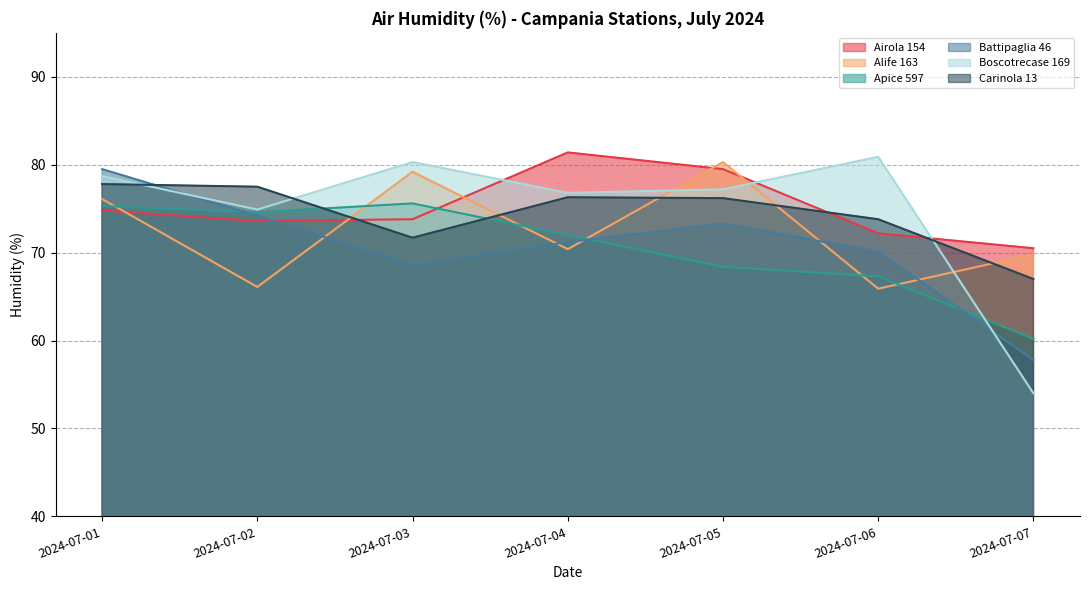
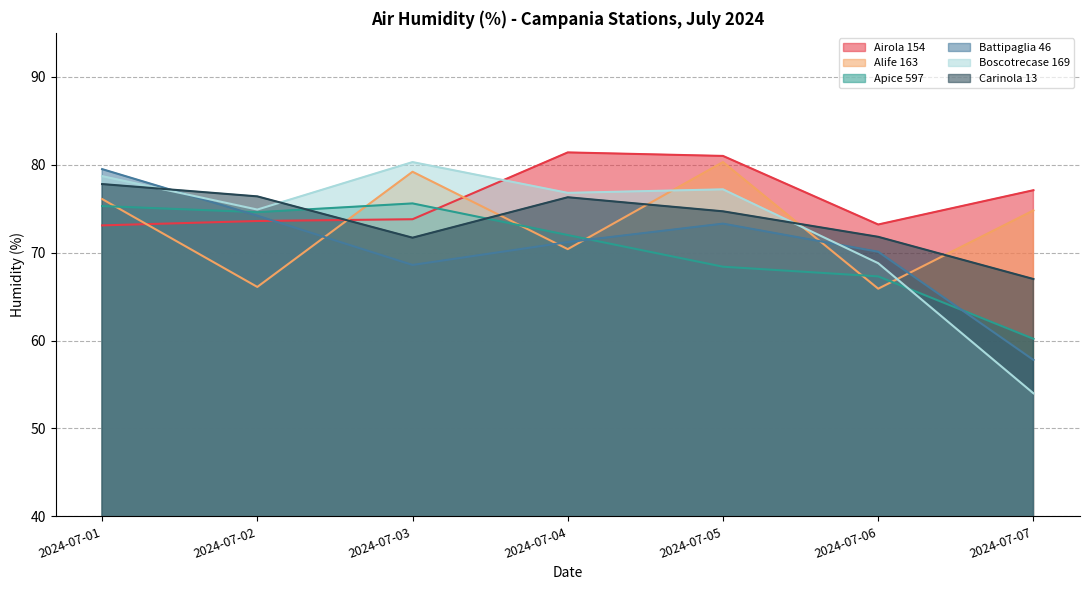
  {
    "Airola 154": {
-     "2024-07-01": 75,
+     "2024-07-01": 73,
      "2024-07-02": 74,
      "2024-07-03": 74,
      "2024-07-04": 81,
-     "2024-07-05": 80,
-     "2024-07-06": 72,
-     "2024-07-07": 71
+     "2024-07-05": 81,
+     "2024-07-06": 73,
+     "2024-07-07": 77
    },
    "Alife 163": {
      "2024-07-01": 76,
      "2024-07-02": 66,
      "2024-07-03": 79,
      "2024-07-04": 70,
      "2024-07-05": 80,
      "2024-07-06": 66,
-     "2024-07-07": 70
+     "2024-07-07": 75
    },
    "Boscotrecase 169": {
      "2024-07-01": 79,
      "2024-07-02": 75,
      "2024-07-03": 80,
      "2024-07-04": 77,
      "2024-07-05": 77,
-     "2024-07-06": 81,
+     "2024-07-06": 69,
      "2024-07-07": 54
    },
    "Carinola 13": {
      "2024-07-01": 78,
-     "2024-07-02": 78,
+     "2024-07-02": 76,
      "2024-07-03": 72,
      "2024-07-04": 76,
-     "2024-07-05": 76,
-     "2024-07-06": 74,
+     "2024-07-05": 75,
+     "2024-07-06": 72,
      "2024-07-07": 67
    }
  }
